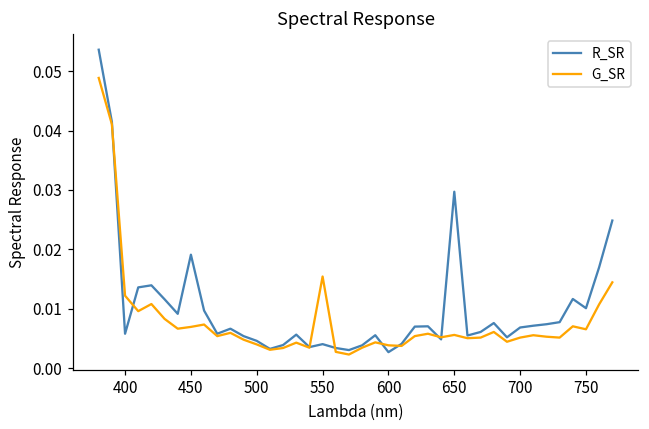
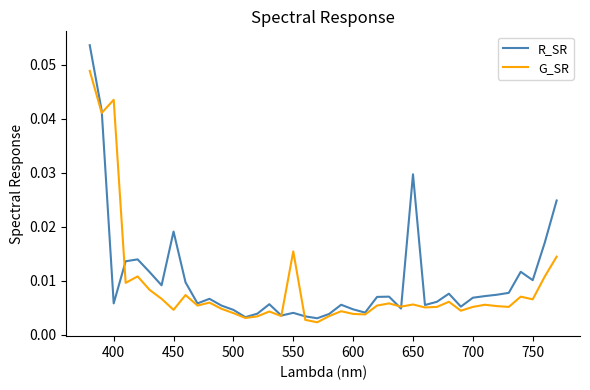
  {
    "R_SR": {
      "400": 0.006,
      "450": 0.019,
      "500": 0.005,
      "550": 0.004,
-     "600": 0.003,
+     "600": 0.005,
      "650": 0.030,
      "700": 0.007,
      "750": 0.010
    },
    "G_SR": {
-     "400": 0.012,
-     "450": 0.007,
+     "400": 0.044,
+     "450": 0.005,
      "500": 0.004,
      "550": 0.015,
      "600": 0.004,
      "650": 0.006,
      "700": 0.005,
      "750": 0.007
    }
  }
